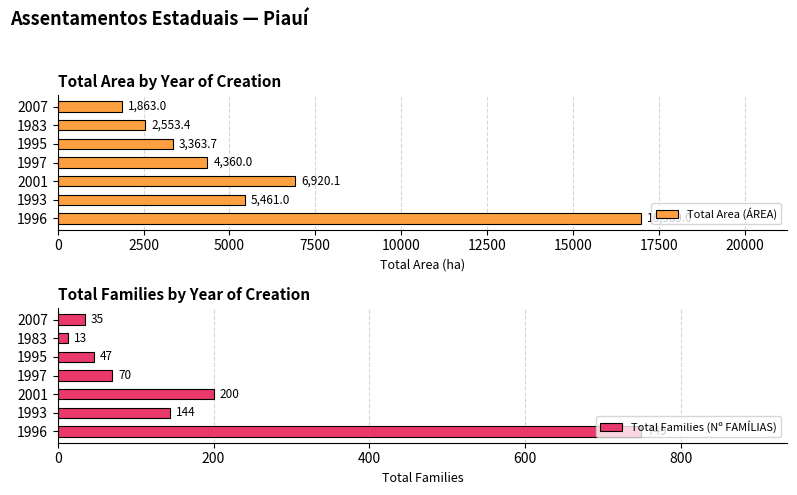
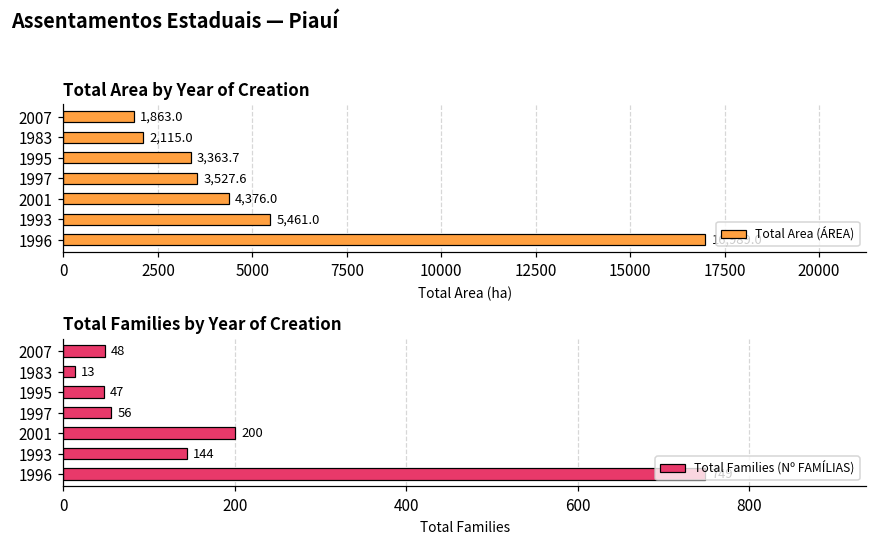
  {
    "Total Area by Year of Creation": {
      "2007": "1,863.0",
-     "1983": "2,553.4",
+     "1983": "2,115.0",
      "1995": "3,363.7",
-     "1997": "4,360.0",
-     "2001": "6,920.1",
+     "1997": "3,527.6",
+     "2001": "4,376.0",
      "1993": "5,461.0"
    },
    "Total Families by Year of Creation": {
-     "2007": "35",
+     "2007": "48",
      "1983": "13",
      "1995": "47",
-     "1997": "70",
+     "1997": "56",
      "2001": "200",
      "1993": "144"
    }
  }
